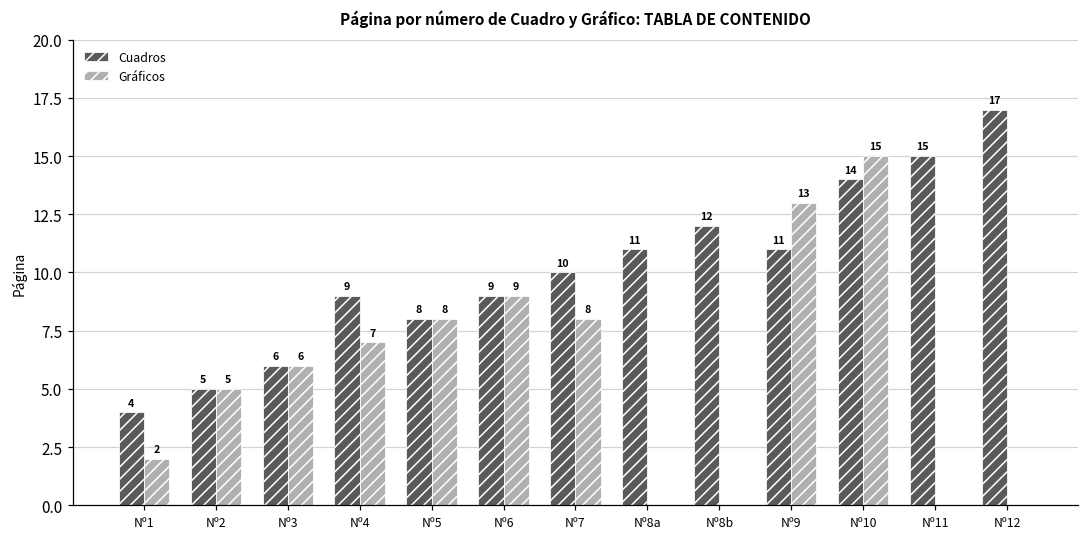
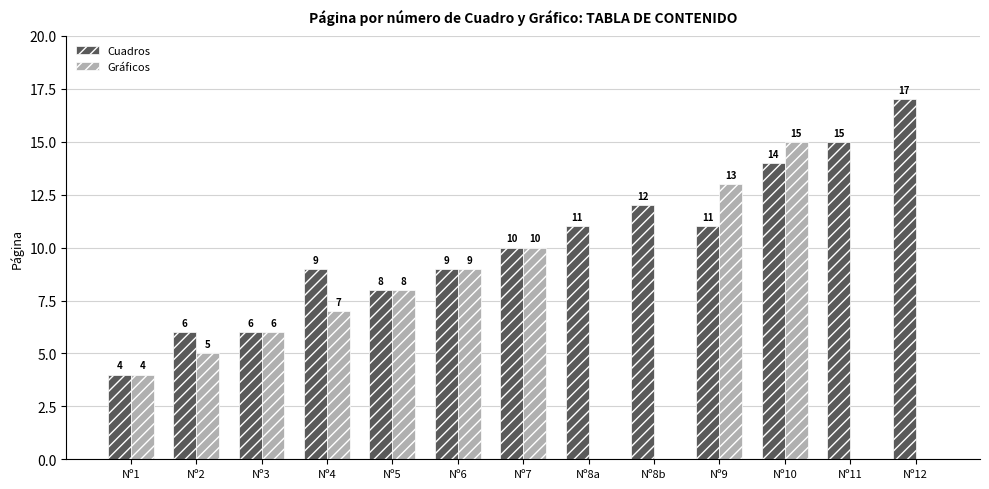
  {
    "Cuadros": {
      "Nº1": 4,
-     "Nº2": 5,
+     "Nº2": 6,
      "Nº3": 6,
      "Nº4": 9,
      "Nº5": 8,
      "Nº6": 9,
      "Nº7": 10,
      "Nº8a": 11,
      "Nº8b": 12,
      "Nº9": 11,
      "Nº10": 14,
      "Nº11": 15,
      "Nº12": 17
    },
    "Gráficos": {
-     "Nº1": 2,
+     "Nº1": 4,
      "Nº2": 5,
      "Nº3": 6,
      "Nº4": 7,
      "Nº5": 8,
      "Nº6": 9,
-     "Nº7": 8,
+     "Nº7": 10,
      "Nº9": 13,
      "Nº10": 15
    }
  }
